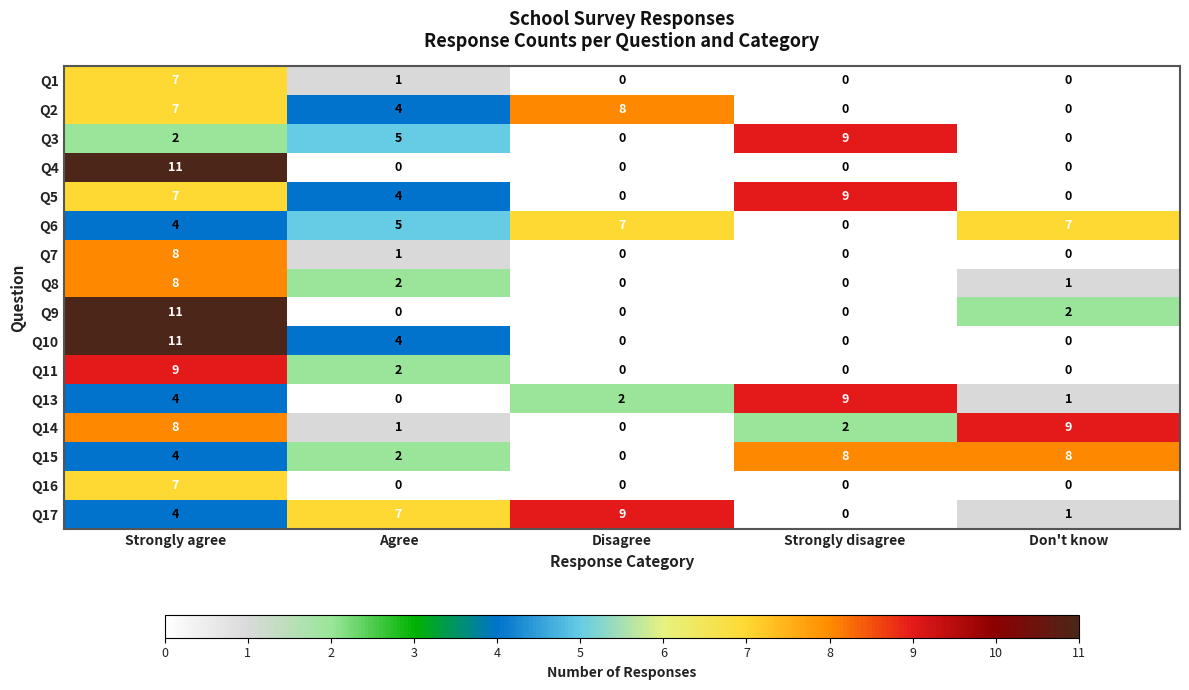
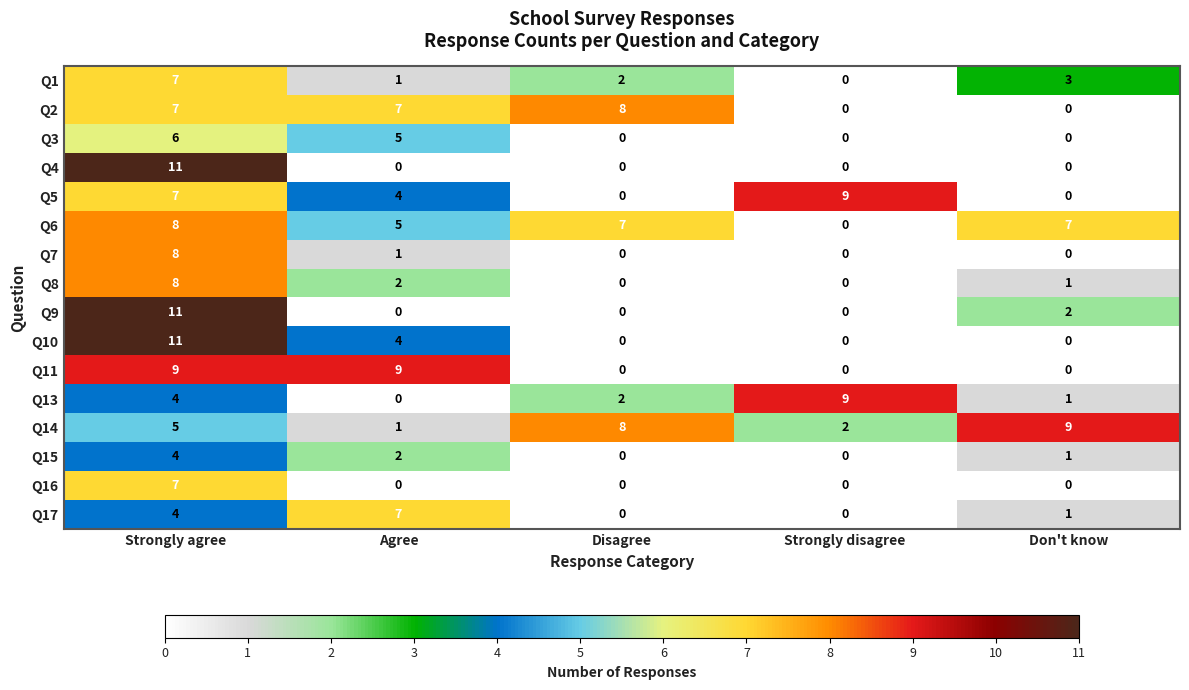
  {
    "Q1": {
      "Strongly agree": 7,
      "Agree": 1,
-     "Disagree": 0,
+     "Disagree": 2,
      "Strongly disagree": 0,
-     "Don't know": 0
+     "Don't know": 3
    },
    "Q2": {
      "Strongly agree": 7,
-     "Agree": 4,
+     "Agree": 7,
      "Disagree": 8,
      "Strongly disagree": 0,
      "Don't know": 0
    },
    "Q3": {
-     "Strongly agree": 2,
+     "Strongly agree": 6,
      "Agree": 5,
      "Disagree": 0,
-     "Strongly disagree": 9,
+     "Strongly disagree": 0,
      "Don't know": 0
    },
    "Q4": {
      "Strongly agree": 11,
      "Agree": 0,
      "Disagree": 0,
      "Strongly disagree": 0,
      "Don't know": 0
    },
    "Q5": {
      "Strongly agree": 7,
      "Agree": 4,
      "Disagree": 0,
      "Strongly disagree": 9,
      "Don't know": 0
    },
    "Q6": {
-     "Strongly agree": 4,
+     "Strongly agree": 8,
      "Agree": 5,
      "Disagree": 7,
      "Strongly disagree": 0,
      "Don't know": 7
    },
    "Q7": {
      "Strongly agree": 8,
      "Agree": 1,
      "Disagree": 0,
      "Strongly disagree": 0,
      "Don't know": 0
    },
    "Q8": {
      "Strongly agree": 8,
      "Agree": 2,
      "Disagree": 0,
      "Strongly disagree": 0,
      "Don't know": 1
    },
    "Q9": {
      "Strongly agree": 11,
      "Agree": 0,
      "Disagree": 0,
      "Strongly disagree": 0,
      "Don't know": 2
    },
    "Q10": {
      "Strongly agree": 11,
      "Agree": 4,
      "Disagree": 0,
      "Strongly disagree": 0,
      "Don't know": 0
    },
    "Q11": {
      "Strongly agree": 9,
-     "Agree": 2,
+     "Agree": 9,
      "Disagree": 0,
      "Strongly disagree": 0,
      "Don't know": 0
    },
    "Q13": {
      "Strongly agree": 4,
      "Agree": 0,
      "Disagree": 2,
      "Strongly disagree": 9,
      "Don't know": 1
    },
    "Q14": {
-     "Strongly agree": 8,
+     "Strongly agree": 5,
      "Agree": 1,
-     "Disagree": 0,
+     "Disagree": 8,
      "Strongly disagree": 2,
      "Don't know": 9
    },
    "Q15": {
      "Strongly agree": 4,
      "Agree": 2,
      "Disagree": 0,
-     "Strongly disagree": 8,
-     "Don't know": 8
+     "Strongly disagree": 0,
+     "Don't know": 1
    },
    "Q16": {
      "Strongly agree": 7,
      "Agree": 0,
      "Disagree": 0,
      "Strongly disagree": 0,
      "Don't know": 0
    },
    "Q17": {
      "Strongly agree": 4,
      "Agree": 7,
-     "Disagree": 9,
+     "Disagree": 0,
      "Strongly disagree": 0,
      "Don't know": 1
    }
  }
